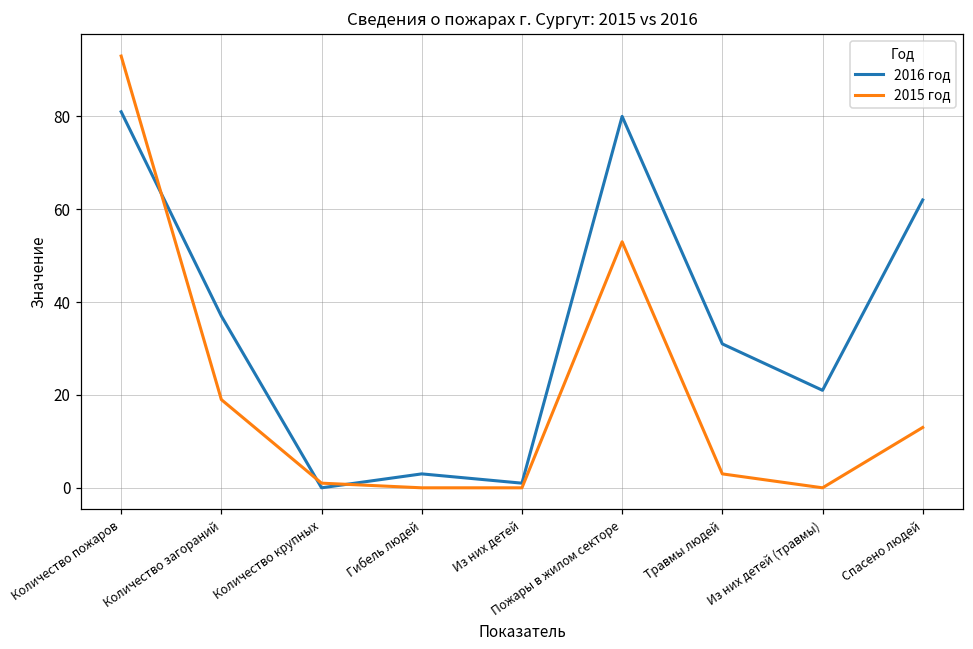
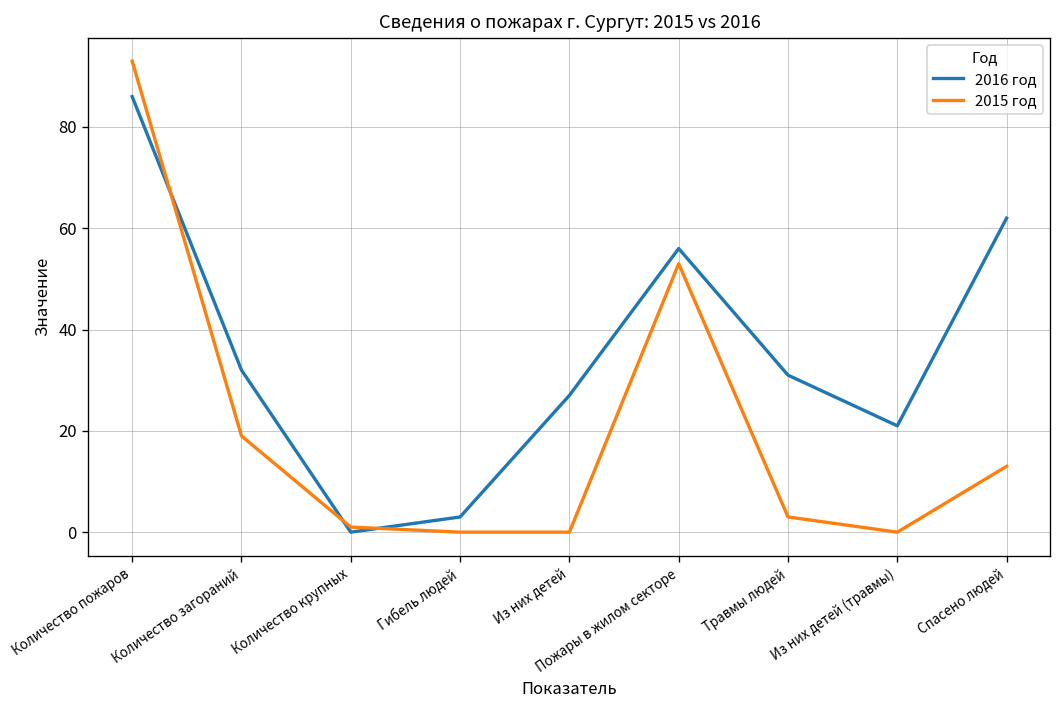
  {
    "2016 год": {
-     "Количество пожаров": 81,
-     "Количество загораний": 37,
+     "Количество пожаров": 86,
+     "Количество загораний": 32,
      "Количество крупных": 0,
      "Гибель людей": 3,
-     "Из них детей": 1,
-     "Пожары в жилом секторе": 80,
+     "Из них детей": 27,
+     "Пожары в жилом секторе": 56,
      "Травмы людей": 31,
      "Из них детей (травмы)": 21,
      "Спасено людей": 62
    },
    "2015 год": {
      "Количество пожаров": 93,
      "Количество загораний": 19,
      "Количество крупных": 1,
      "Гибель людей": 0,
      "Из них детей": 0,
      "Пожары в жилом секторе": 53,
      "Травмы людей": 3,
      "Из них детей (травмы)": 0,
      "Спасено людей": 13
    }
  }
